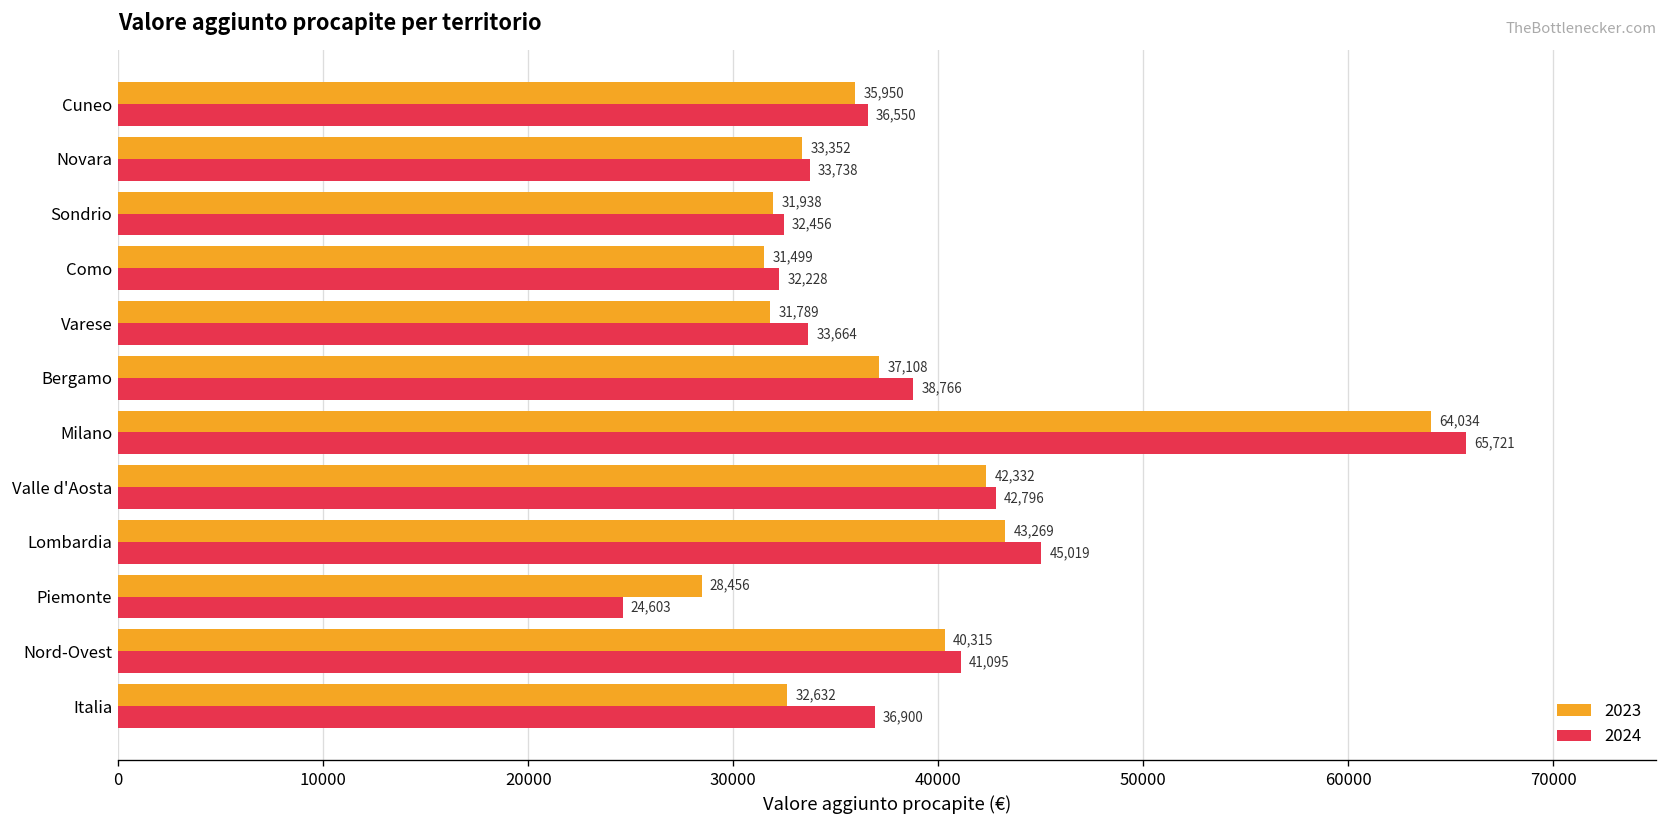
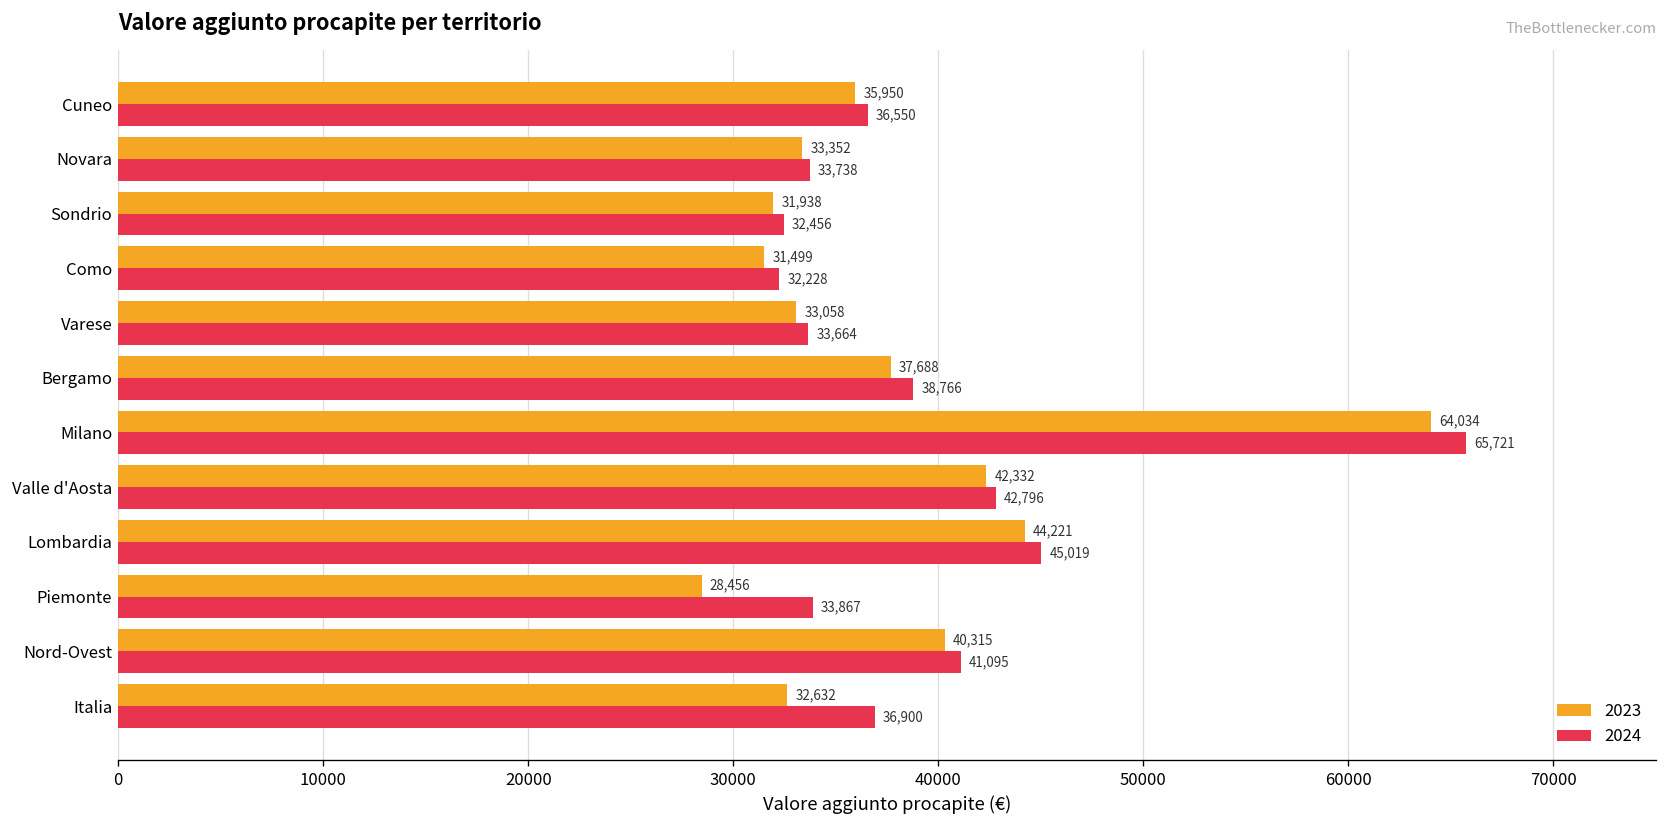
  {
    "2023": {
      "Cuneo": "35,950",
      "Novara": "33,352",
      "Sondrio": "31,938",
      "Como": "31,499",
-     "Varese": "31,789",
-     "Bergamo": "37,108",
+     "Varese": "33,058",
+     "Bergamo": "37,688",
      "Milano": "64,034",
      "Valle d'Aosta": "42,332",
-     "Lombardia": "43,269",
+     "Lombardia": "44,221",
      "Piemonte": "28,456",
      "Nord-Ovest": "40,315",
      "Italia": "32,632"
    },
    "2024": {
      "Cuneo": "36,550",
      "Novara": "33,738",
      "Sondrio": "32,456",
      "Como": "32,228",
      "Varese": "33,664",
      "Bergamo": "38,766",
      "Milano": "65,721",
      "Valle d'Aosta": "42,796",
      "Lombardia": "45,019",
-     "Piemonte": "24,603",
+     "Piemonte": "33,867",
      "Nord-Ovest": "41,095",
      "Italia": "36,900"
    }
  }
